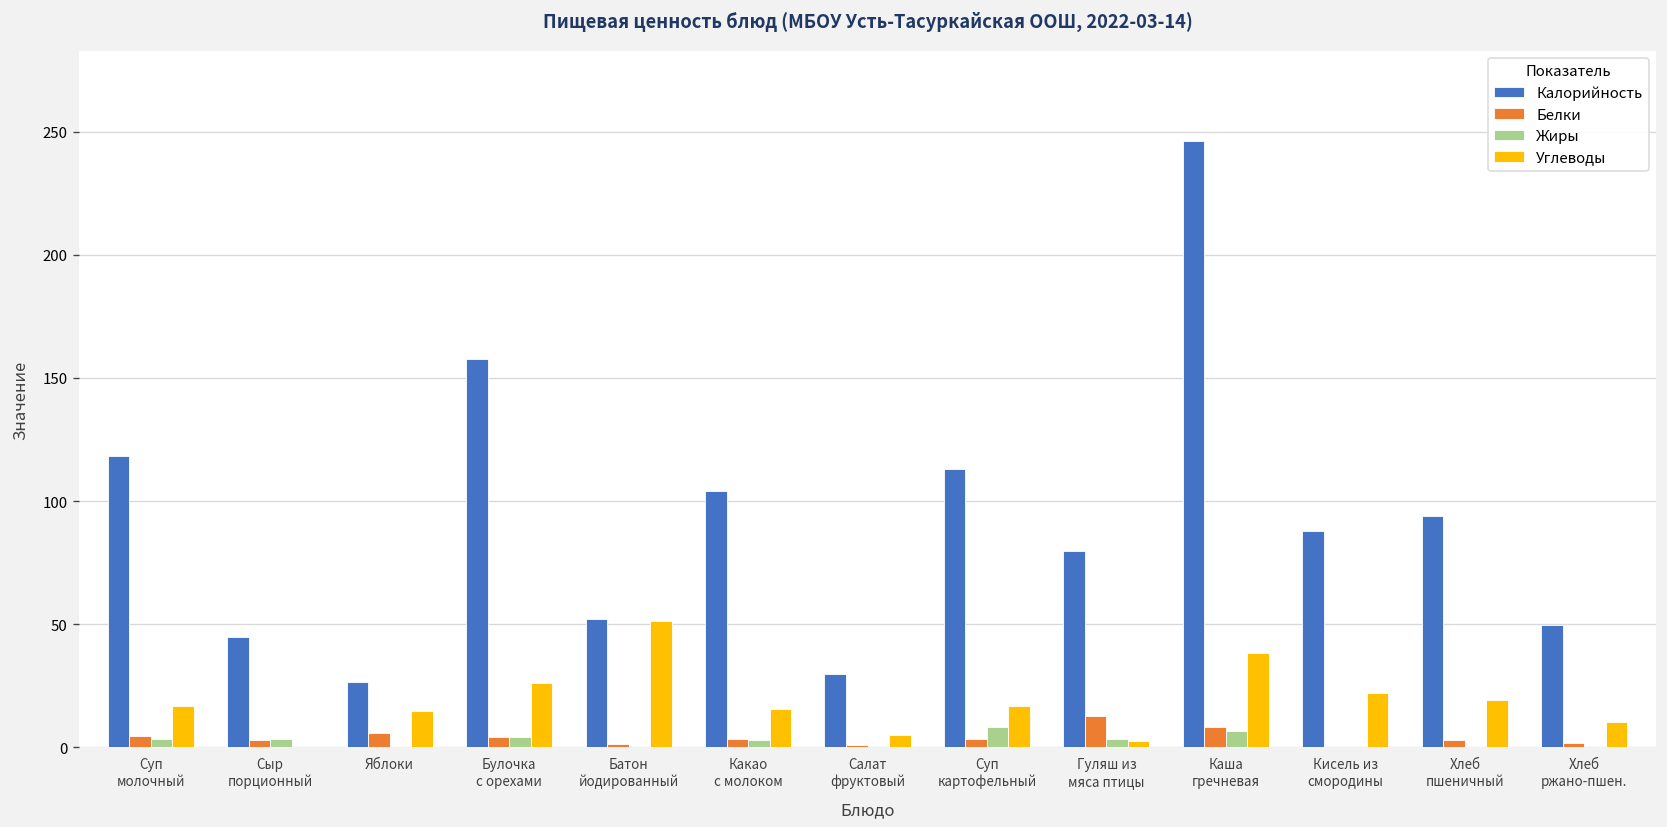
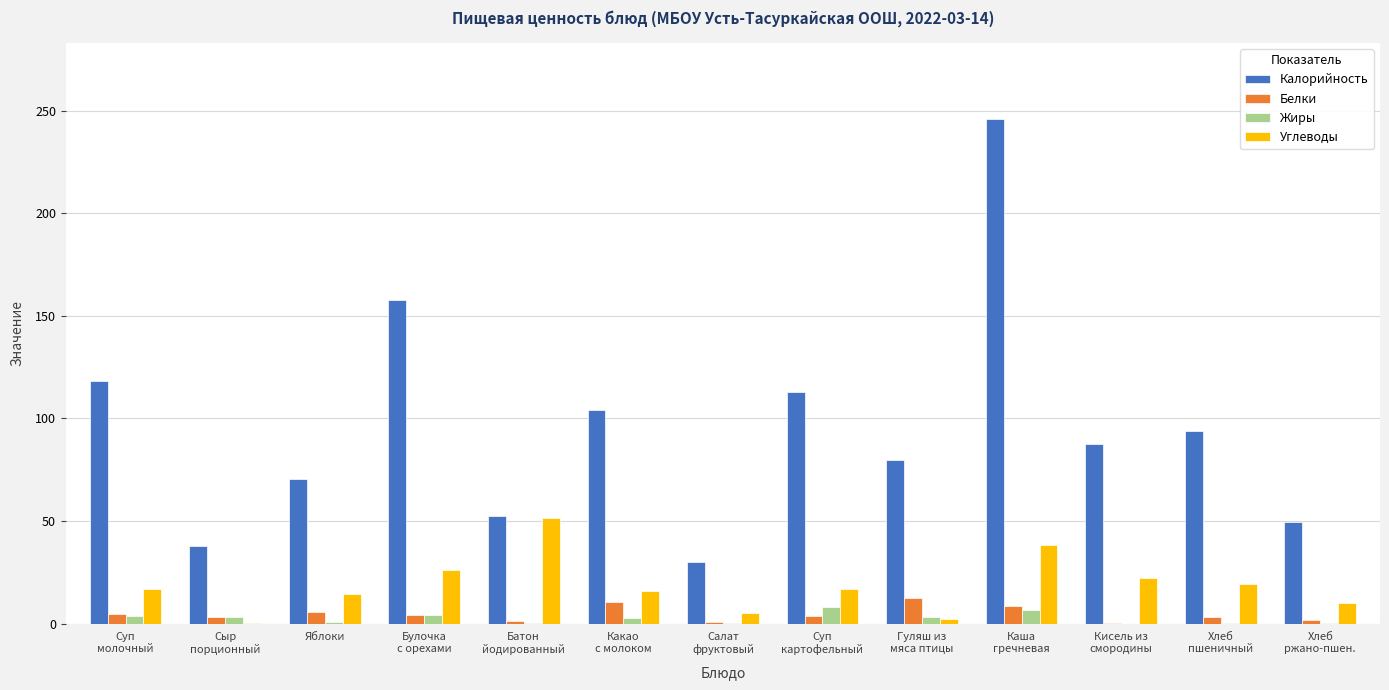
  {
    "Калорийность": {
      "Суп молочный": 118,
-     "Сыр порционный": 45,
-     "Яблоки": 26,
+     "Сыр порционный": 38,
+     "Яблоки": 71,
      "Булочка с орехами": 158,
      "Батон йодированный": 52,
      "Какао с молоком": 104,
      "Салат фруктовый": 30,
      "Суп картофельный": 113,
      "Гуляш из мяса птицы": 80,
      "Каша гречневая": 246,
      "Кисель из смородины": 88,
      "Хлеб пшеничный": 94,
      "Хлеб ржано-пшен.": 50
    },
    "Белки": {
      "Суп молочный": 5,
      "Сыр порционный": 3,
      "Яблоки": 6,
      "Булочка с орехами": 4,
      "Батон йодированный": 2,
-     "Какао с молоком": 4,
+     "Какао с молоком": 11,
      "Суп картофельный": 4,
      "Гуляш из мяса птицы": 13,
      "Каша гречневая": 8,
      "Хлеб пшеничный": 3,
      "Хлеб ржано-пшен.": 2
    },
    "Жиры": {
      "Суп молочный": 4,
      "Сыр порционный": 3,
      "Булочка с орехами": 4,
      "Какао с молоком": 3,
      "Суп картофельный": 8,
      "Гуляш из мяса птицы": 3,
      "Каша гречневая": 7
    },
    "Углеводы": {
      "Суп молочный": 17,
      "Яблоки": 15,
      "Булочка с орехами": 26,
      "Батон йодированный": 51,
      "Какао с молоком": 16,
      "Салат фруктовый": 5,
      "Суп картофельный": 17,
      "Гуляш из мяса птицы": 2,
      "Каша гречневая": 38,
      "Кисель из смородины": 22,
      "Хлеб пшеничный": 19,
      "Хлеб ржано-пшен.": 10
    }
  }
